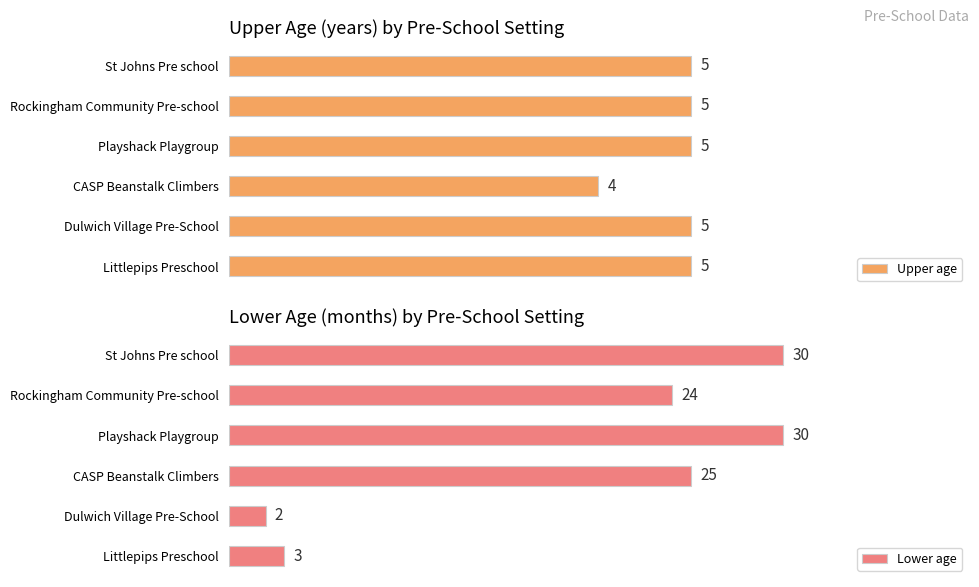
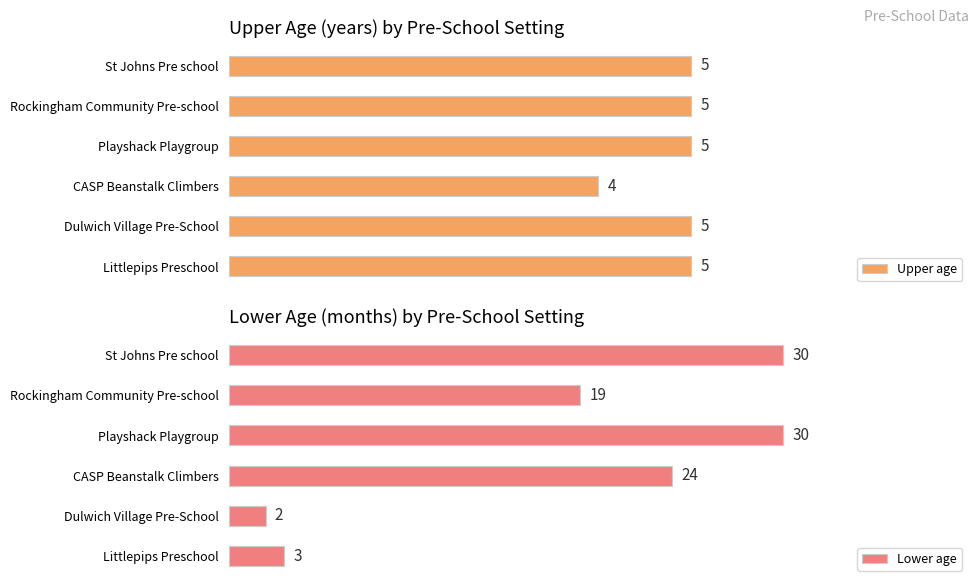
  {
    "Upper Age (years) by Pre-School Setting": {
      "St Johns Pre school": 5,
      "Rockingham Community Pre-school": 5,
      "Playshack Playgroup": 5,
      "CASP Beanstalk Climbers": 4,
      "Dulwich Village Pre-School": 5,
      "Littlepips Preschool": 5
    },
    "Lower Age (months) by Pre-School Setting": {
      "St Johns Pre school": 30,
-     "Rockingham Community Pre-school": 24,
+     "Rockingham Community Pre-school": 19,
      "Playshack Playgroup": 30,
-     "CASP Beanstalk Climbers": 25,
+     "CASP Beanstalk Climbers": 24,
      "Dulwich Village Pre-School": 2,
      "Littlepips Preschool": 3
    }
  }
